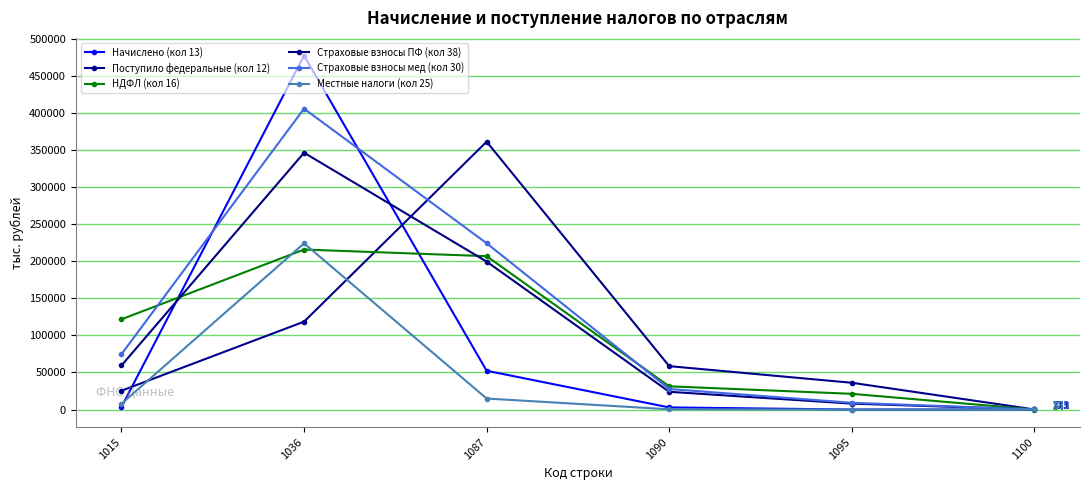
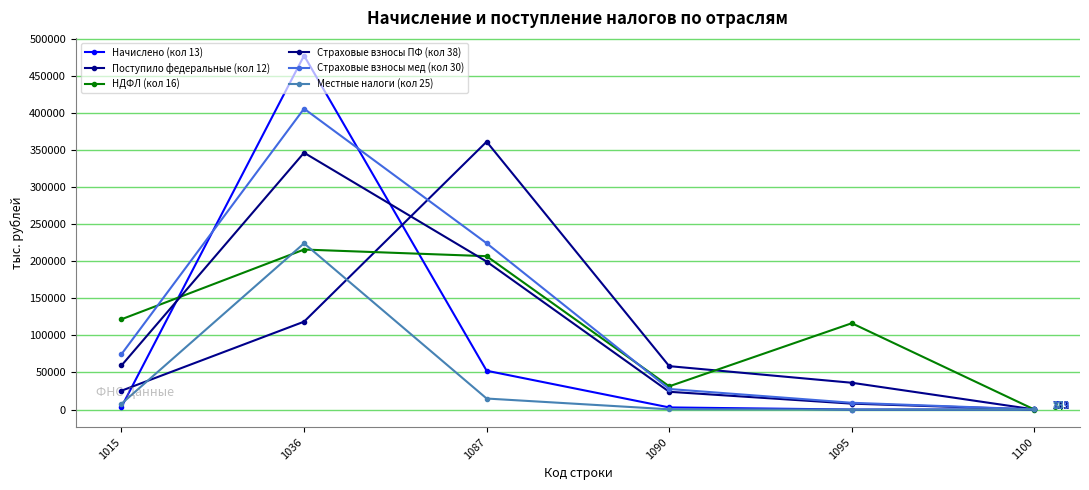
  {
    "Начислено (кол 13)": {
      "1015": 0,
      "1087": 50000
    },
    "НДФЛ (кол 16)": {
      "1015": 120000,
      "1036": 220000,
      "1087": 210000,
      "1090": 30000,
-     "1095": 20000
+     "1095": 120000
    }
  }
